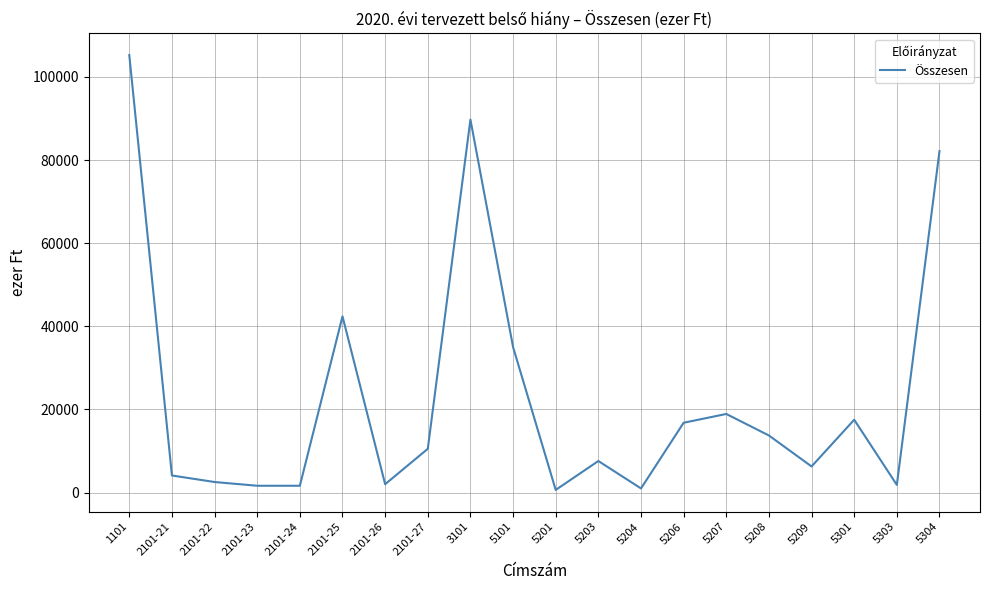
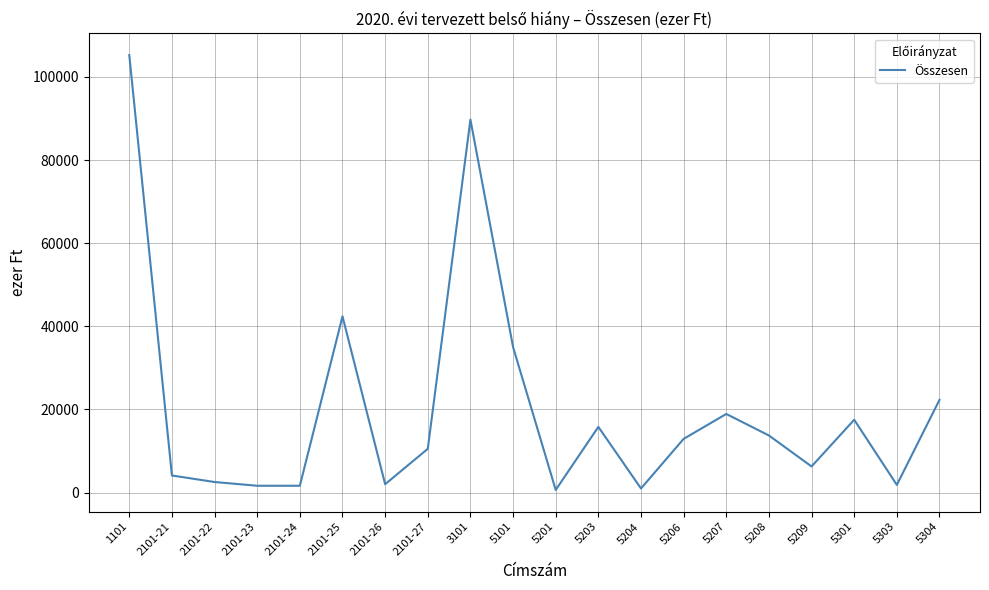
  {
    "1101": 105000,
    "2101-21": 4000,
    "2101-22": 3000,
    "2101-23": 2000,
    "2101-24": 2000,
    "2101-25": 42000,
    "2101-26": 2000,
    "2101-27": 11000,
    "3101": 90000,
    "5101": 35000,
    "5201": 1000,
-   "5203": 8000,
+   "5203": 16000,
    "5204": 1000,
-   "5206": 17000,
+   "5206": 13000,
    "5207": 19000,
    "5208": 14000,
    "5209": 6000,
    "5301": 18000,
    "5303": 2000,
-   "5304": 82000
+   "5304": 22000
  }
